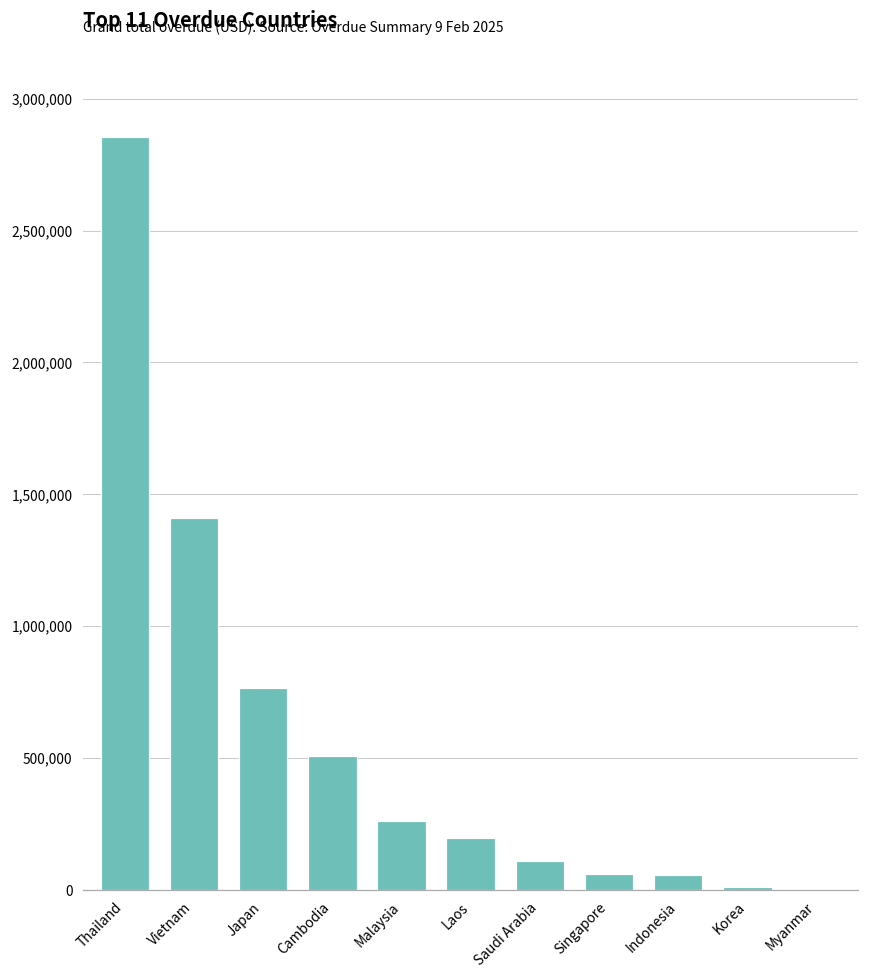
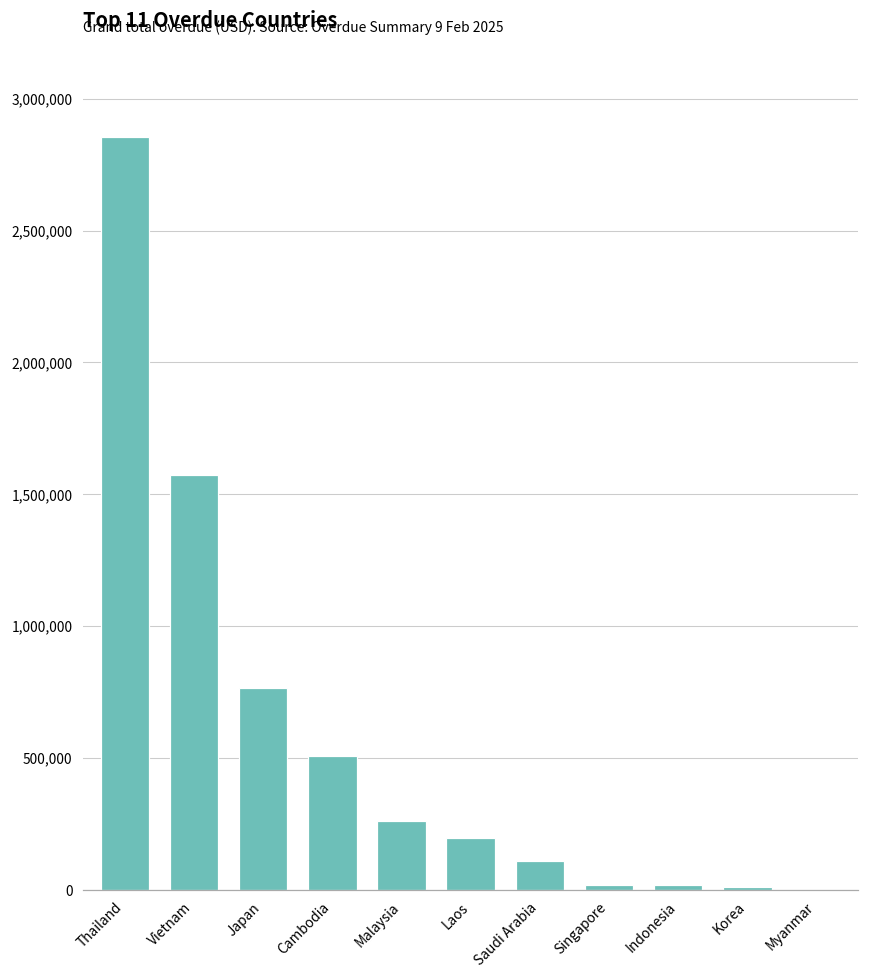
  {
    "Thailand": "2,860,000",
-   "Vietnam": "1,410,000",
+   "Vietnam": "1,570,000",
    "Japan": "770,000",
    "Cambodia": "510,000",
    "Malaysia": "260,000",
    "Laos": "200,000",
    "Saudi Arabia": "110,000",
-   "Singapore": "60,000",
-   "Indonesia": "60,000",
+   "Singapore": "20,000",
+   "Indonesia": "20,000",
    "Korea": "10,000",
    "Myanmar": "0"
  }
